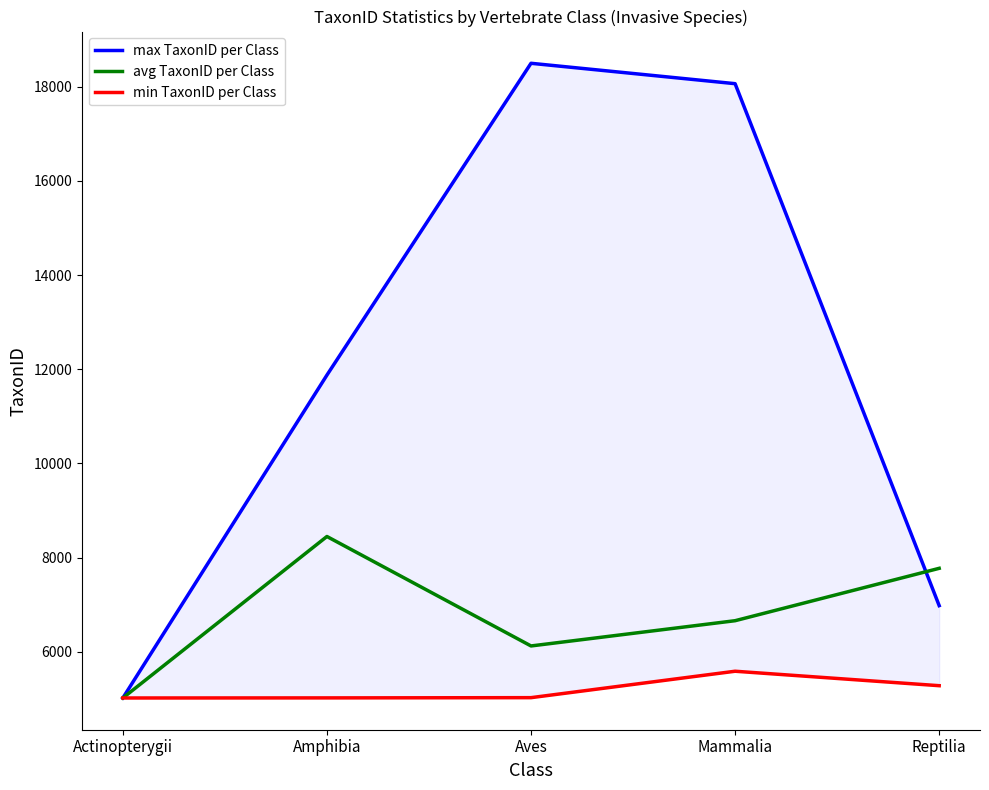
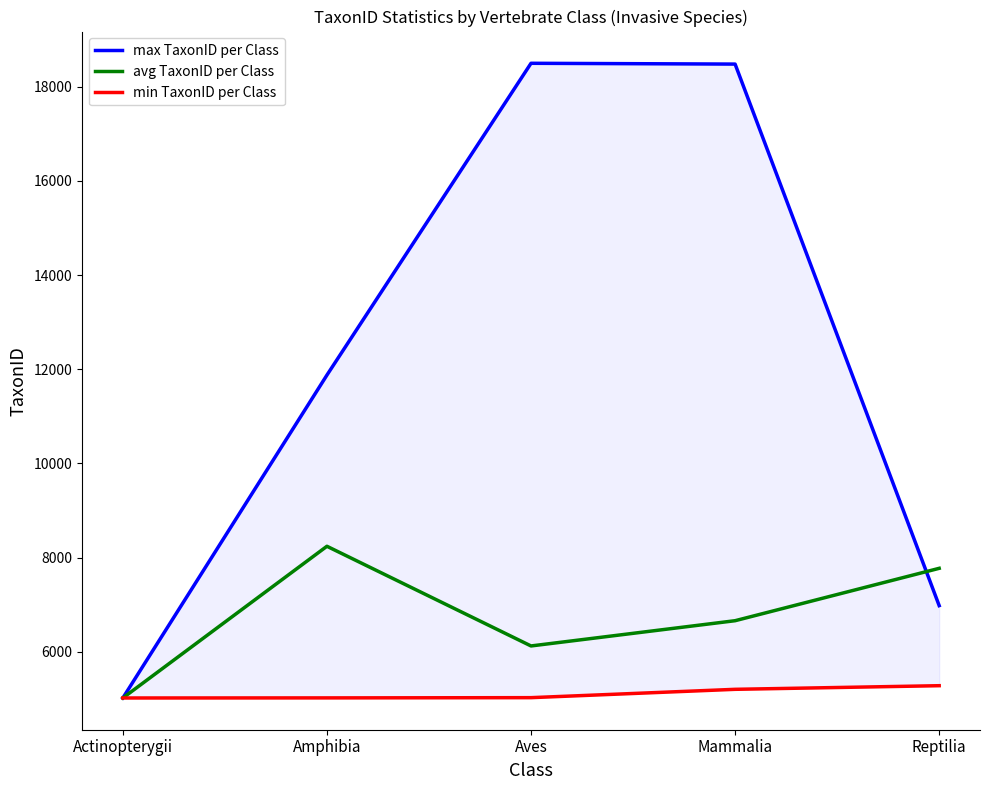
  {
    "max TaxonID per Class": {
      "Amphibia": 11900,
      "Aves": 18500,
-     "Mammalia": 18100,
+     "Mammalia": 18500,
      "Reptilia": 7000
    },
    "avg TaxonID per Class": {
-     "Amphibia": 8400,
+     "Amphibia": 8200,
      "Aves": 6100,
      "Mammalia": 6700,
      "Reptilia": 7800
    },
    "min TaxonID per Class": {
      "Amphibia": 5000,
      "Aves": 5000,
-     "Mammalia": 5600,
+     "Mammalia": 5200,
      "Reptilia": 5300
    }
  }
